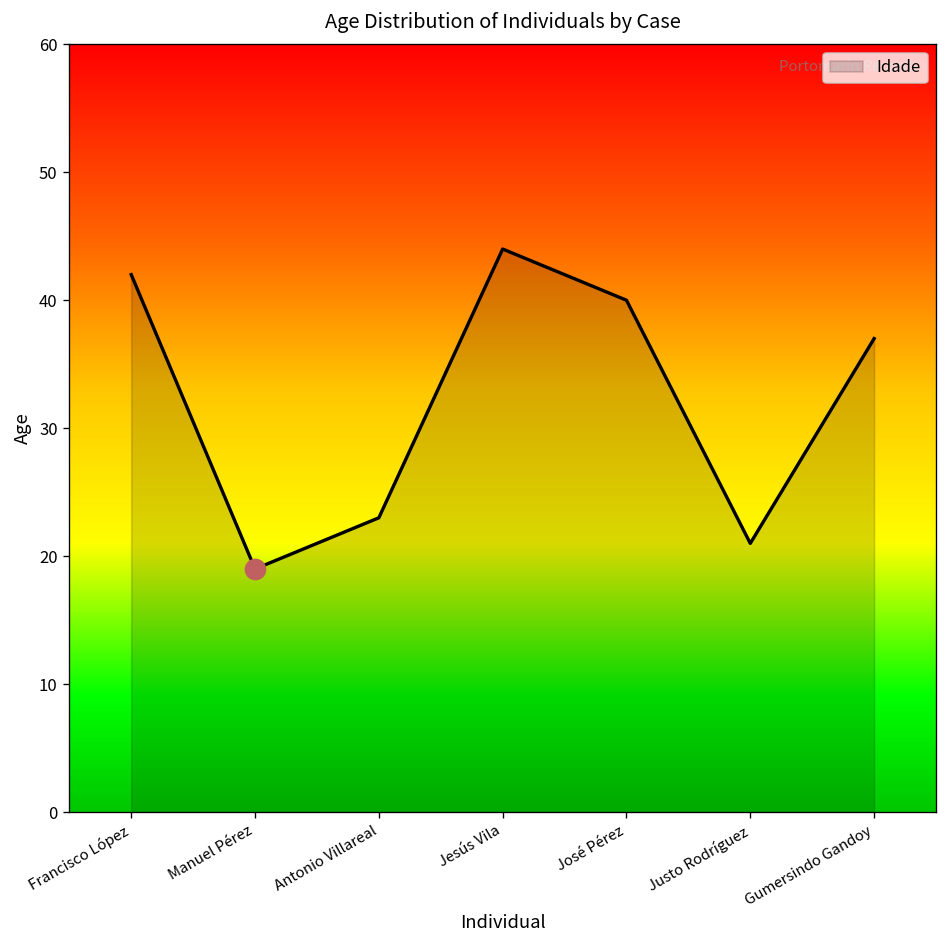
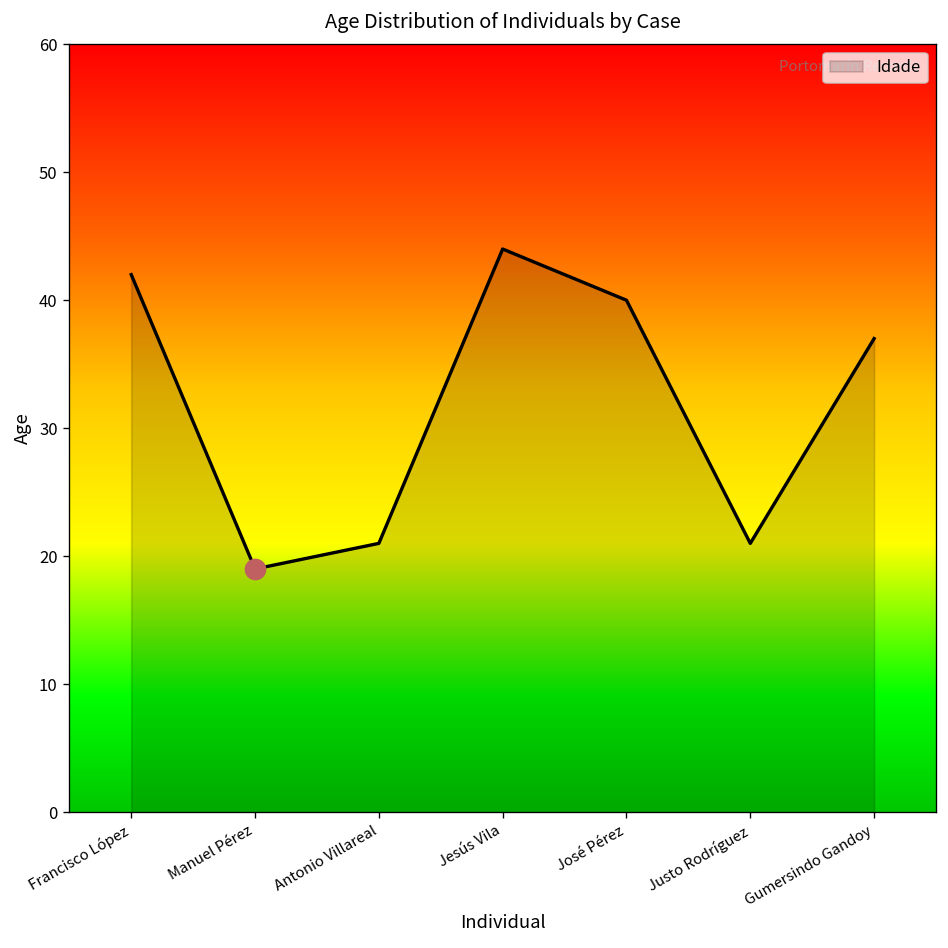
  {
    "Idade": {
      "Francisco López": 42,
-     "Antonio Villareal": 23,
+     "Antonio Villareal": 21,
      "Jesús Vila": 44,
      "José Pérez": 40,
      "Justo Rodríguez": 21,
      "Gumersindo Gandoy": 37
    }
  }
